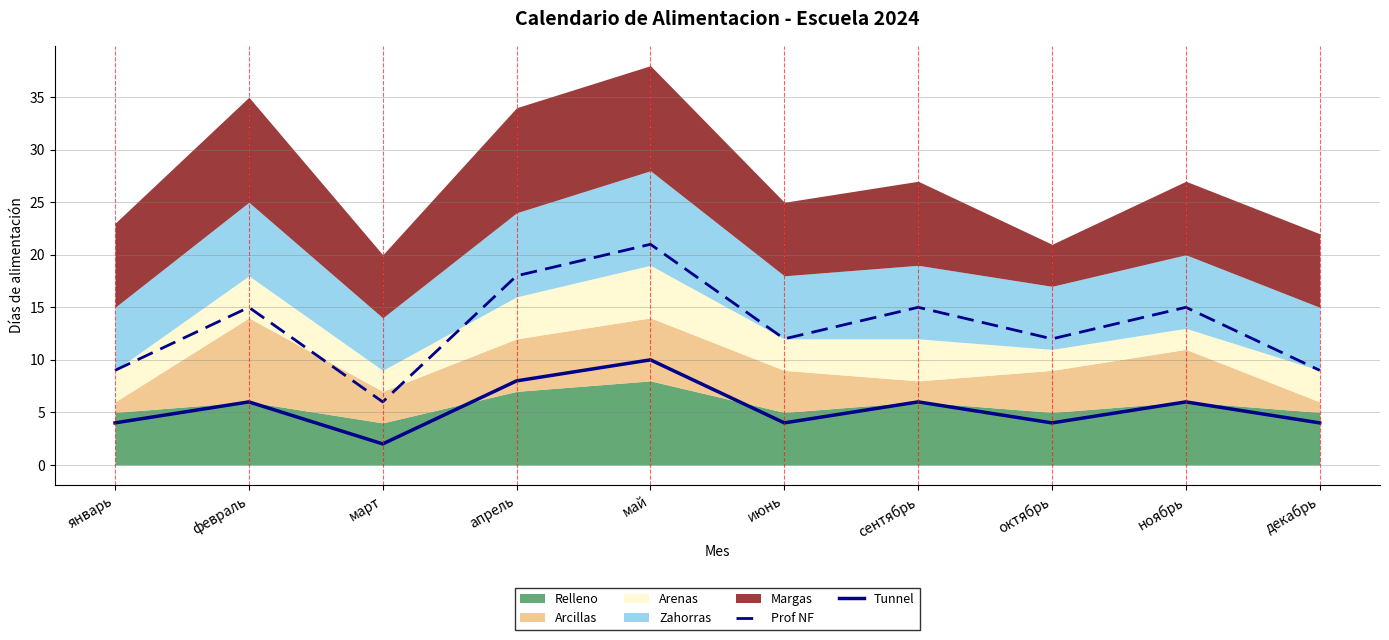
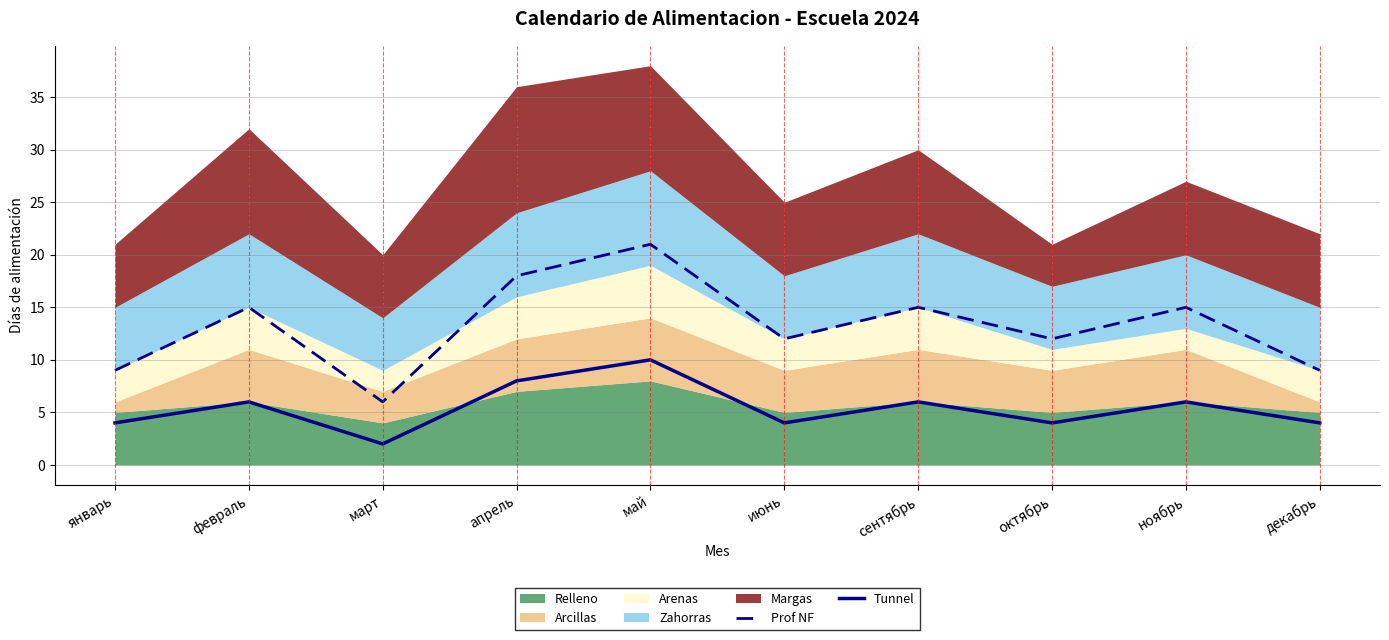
  {
    "Relleno": {
      "январь": 5,
      "март": 4,
      "апрель": 7,
      "май": 8,
      "июнь": 5,
      "октябрь": 5,
      "декабрь": 5
    },
    "Arcillas": {
      "январь": 1,
-     "февраль": 8,
+     "февраль": 5,
      "март": 3,
      "апрель": 5,
      "май": 6,
      "июнь": 4,
-     "сентябрь": 2,
+     "сентябрь": 5,
      "октябрь": 4,
      "ноябрь": 5,
      "декабрь": 1
    },
    "Arenas": {
      "март": 2,
      "апрель": 4,
      "май": 5,
      "октябрь": 2,
      "ноябрь": 2
    },
    "Zahorras": {
      "январь": 6,
      "февраль": 7,
      "март": 5,
      "апрель": 8,
      "май": 9,
      "июнь": 6,
      "сентябрь": 7,
      "октябрь": 6,
      "ноябрь": 7,
      "декабрь": 6
    },
    "Margas": {
-     "январь": 8,
+     "январь": 6,
      "февраль": 10,
      "март": 6,
-     "апрель": 10,
+     "апрель": 12,
      "май": 10,
      "июнь": 7,
      "сентябрь": 8,
      "октябрь": 4,
      "ноябрь": 7,
      "декабрь": 7
    }
  }
